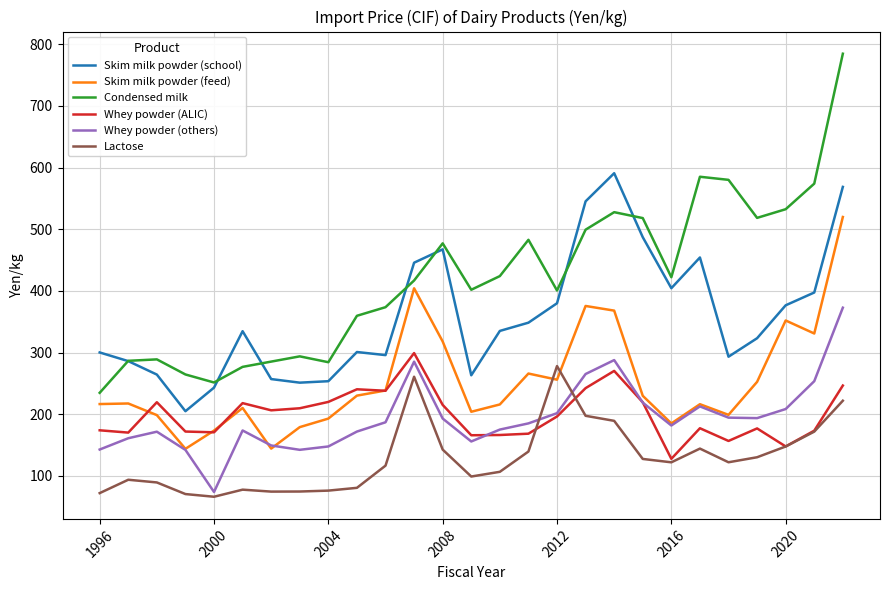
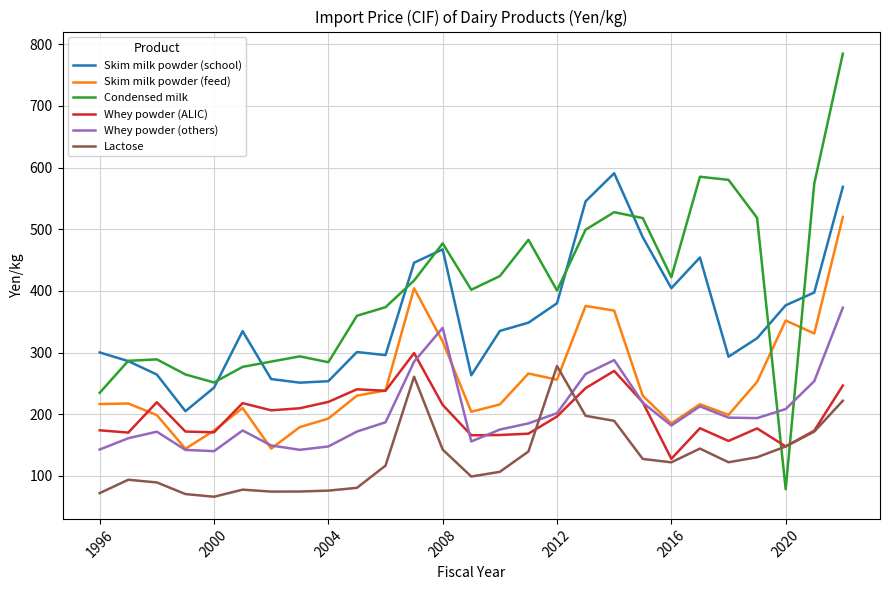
  {
    "Skim milk powder (school)": {
      "1996": 300,
      "2000": 240,
      "2004": 250,
      "2008": 470,
      "2012": 380,
      "2016": 400,
      "2020": 380
    },
    "Skim milk powder (feed)": {
      "1996": 220,
      "2004": 190,
      "2008": 320,
      "2012": 260,
      "2020": 350
    },
    "Condensed milk": {
      "1996": 230,
      "2000": 250,
      "2004": 280,
      "2008": 480,
      "2012": 400,
      "2016": 420,
-     "2020": 530
+     "2020": 80
    },
    "Whey powder (ALIC)": {
      "1996": 170,
      "2004": 220,
      "2008": 220,
      "2012": 200,
      "2016": 130
    },
    "Whey powder (others)": {
      "1996": 140,
-     "2000": 70,
+     "2000": 140,
      "2004": 150,
-     "2008": 190,
+     "2008": 340,
      "2012": 200,
      "2020": 210
    },
    "Lactose": {
      "1996": 70,
      "2000": 70,
      "2004": 80,
      "2008": 140,
      "2012": 280,
      "2016": 120
    }
  }
